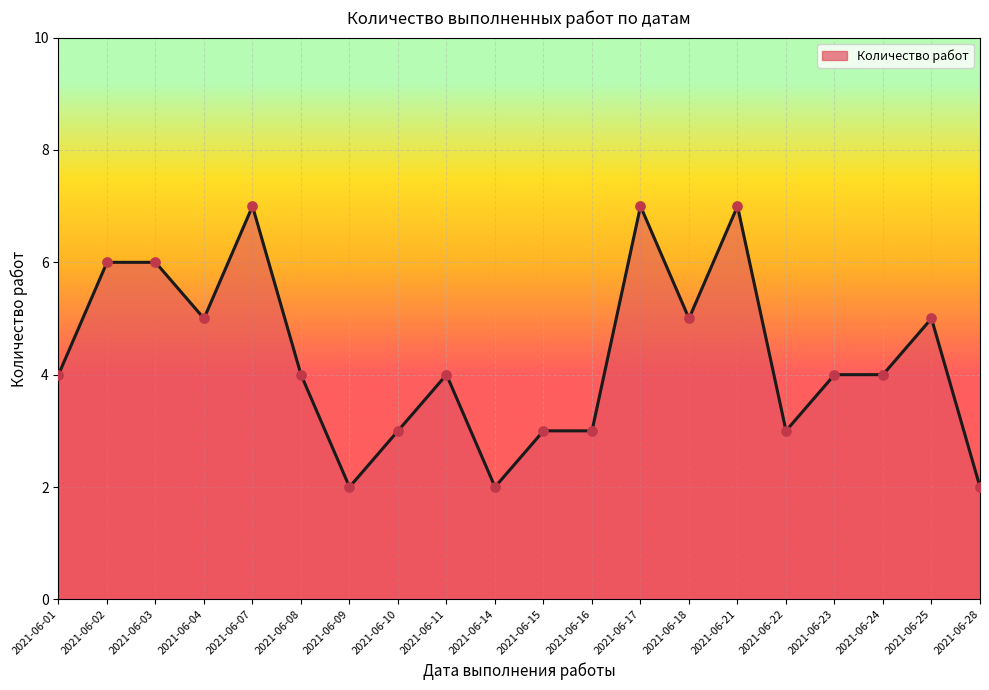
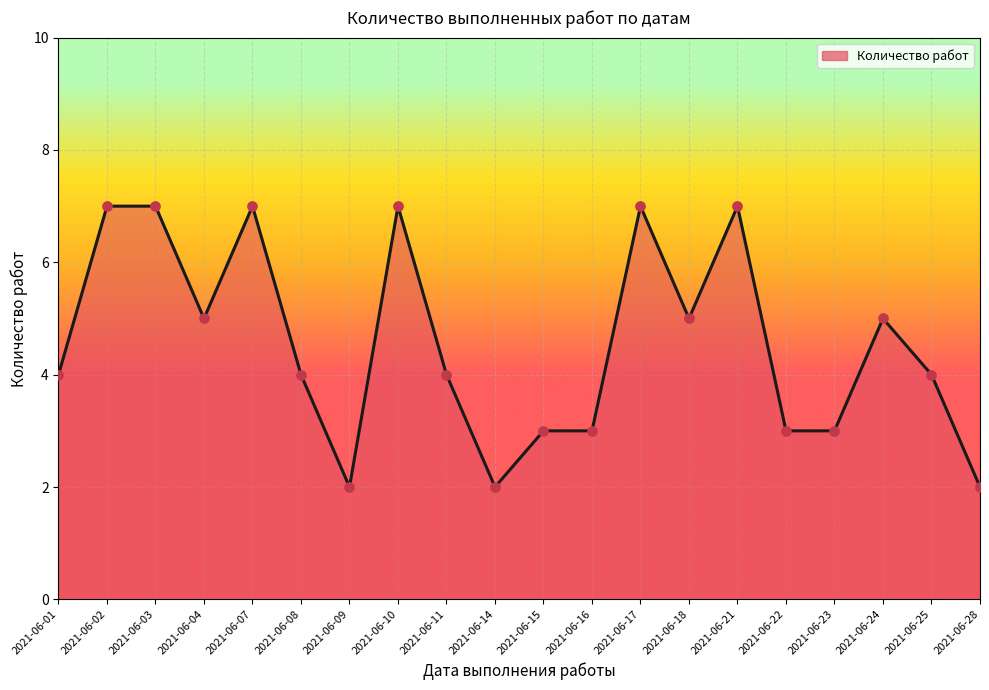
  {
    "2021-06-01": 4,
-   "2021-06-02": 6,
-   "2021-06-03": 6,
+   "2021-06-02": 7,
+   "2021-06-03": 7,
    "2021-06-04": 5,
    "2021-06-07": 7,
    "2021-06-08": 4,
    "2021-06-09": 2,
-   "2021-06-10": 3,
+   "2021-06-10": 7,
    "2021-06-11": 4,
    "2021-06-14": 2,
    "2021-06-15": 3,
    "2021-06-16": 3,
    "2021-06-17": 7,
    "2021-06-18": 5,
    "2021-06-21": 7,
    "2021-06-22": 3,
-   "2021-06-23": 4,
-   "2021-06-24": 4,
-   "2021-06-25": 5,
+   "2021-06-23": 3,
+   "2021-06-24": 5,
+   "2021-06-25": 4,
    "2021-06-28": 2
  }
